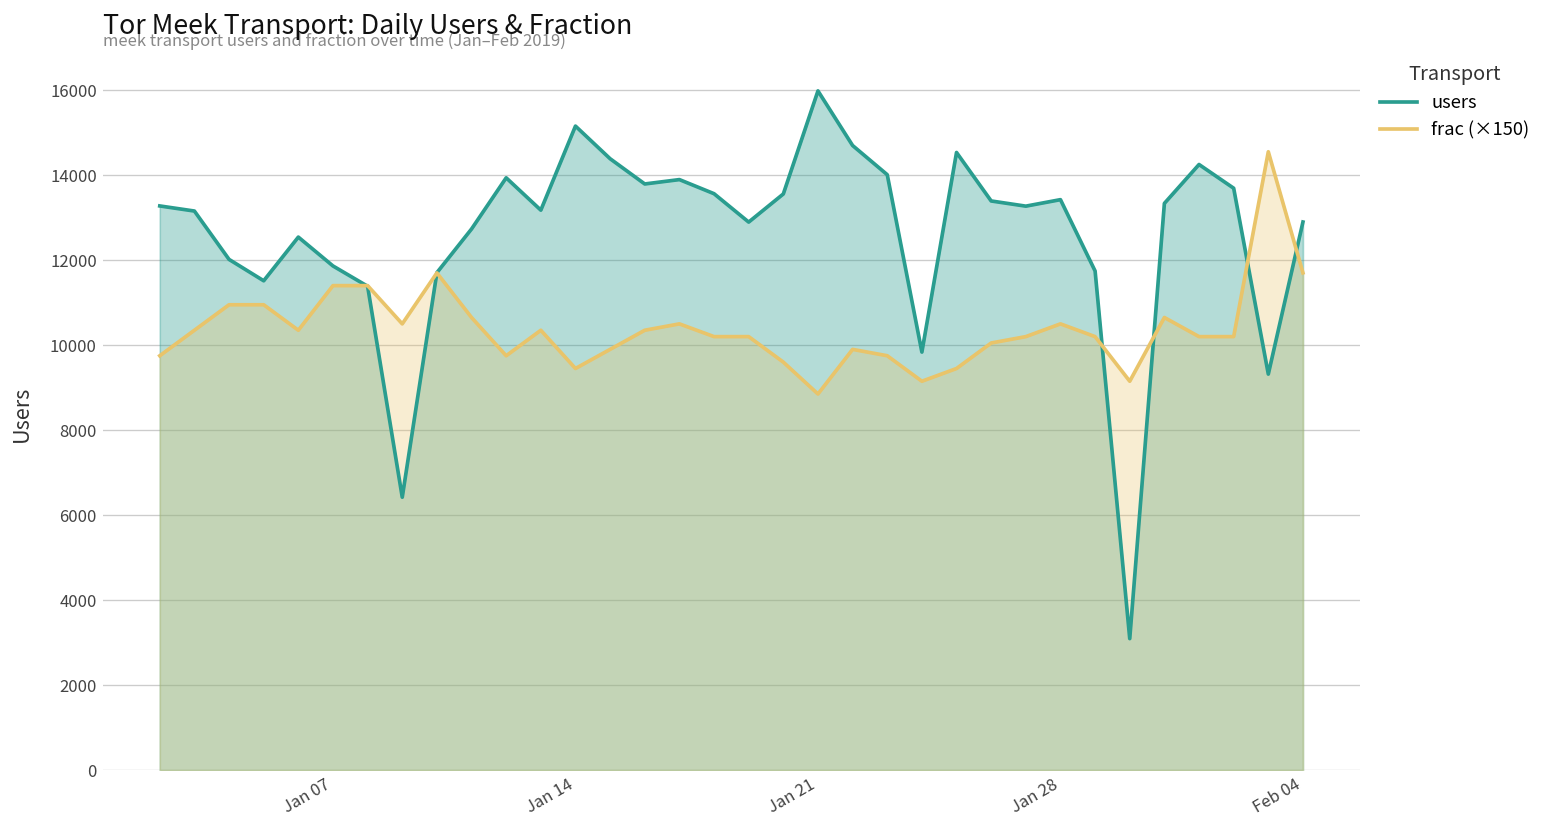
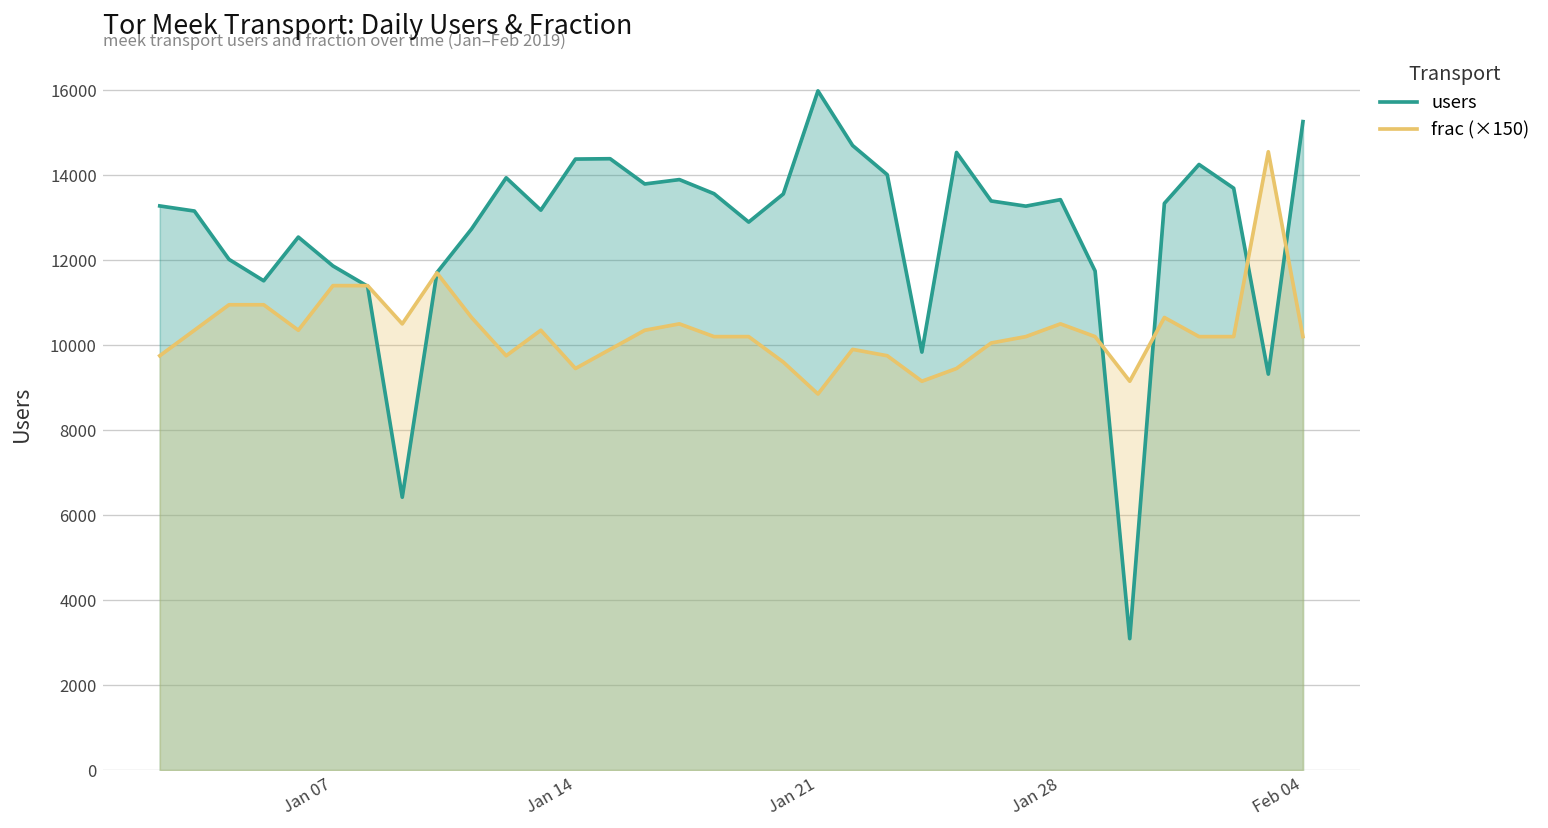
  {
    "users": {
      "Jan 07": 11900,
-     "Jan 14": 15200,
+     "Jan 14": 14400,
      "Jan 21": 16000,
      "Jan 28": 13400,
-     "Feb 04": 12900
+     "Feb 04": 15300
    },
    "frac (×150)": {
      "Jan 07": 11400,
      "Jan 14": 9500,
      "Jan 21": 8900,
      "Jan 28": 10500,
-     "Feb 04": 11700
+     "Feb 04": 10200
    }
  }
